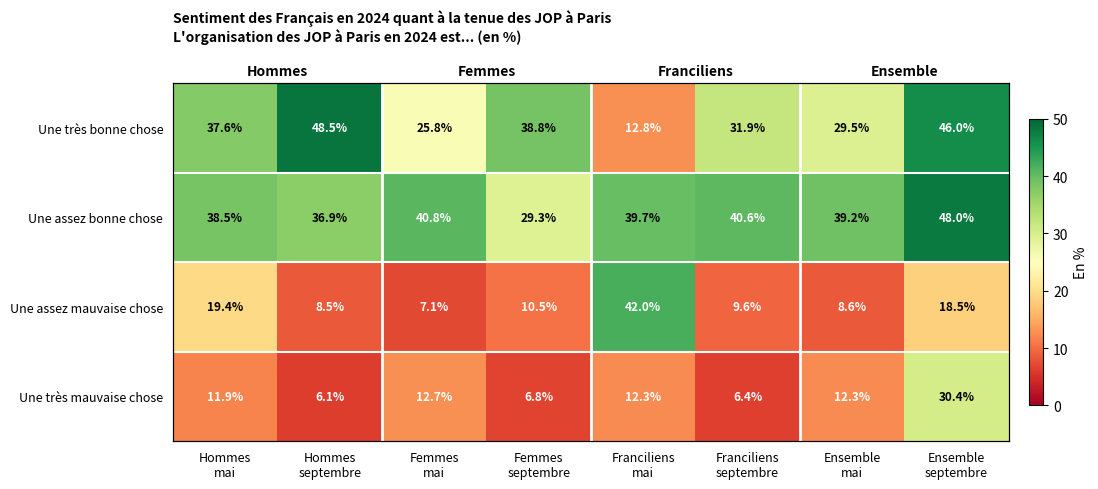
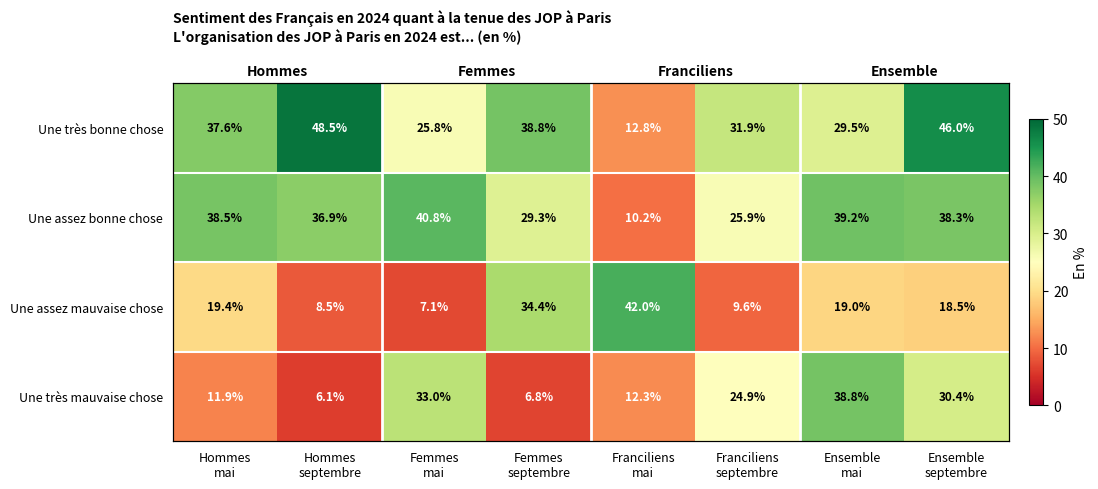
  {
    "Une très bonne chose": {
      "Hommes mai": "37.6%",
      "Hommes septembre": "48.5%",
      "Femmes mai": "25.8%",
      "Femmes septembre": "38.8%",
      "Franciliens mai": "12.8%",
      "Franciliens septembre": "31.9%",
      "Ensemble mai": "29.5%",
      "Ensemble septembre": "46.0%"
    },
    "Une assez bonne chose": {
      "Hommes mai": "38.5%",
      "Hommes septembre": "36.9%",
      "Femmes mai": "40.8%",
      "Femmes septembre": "29.3%",
-     "Franciliens mai": "39.7%",
-     "Franciliens septembre": "40.6%",
+     "Franciliens mai": "10.2%",
+     "Franciliens septembre": "25.9%",
      "Ensemble mai": "39.2%",
-     "Ensemble septembre": "48.0%"
+     "Ensemble septembre": "38.3%"
    },
    "Une assez mauvaise chose": {
      "Hommes mai": "19.4%",
      "Hommes septembre": "8.5%",
      "Femmes mai": "7.1%",
-     "Femmes septembre": "10.5%",
+     "Femmes septembre": "34.4%",
      "Franciliens mai": "42.0%",
      "Franciliens septembre": "9.6%",
-     "Ensemble mai": "8.6%",
+     "Ensemble mai": "19.0%",
      "Ensemble septembre": "18.5%"
    },
    "Une très mauvaise chose": {
      "Hommes mai": "11.9%",
      "Hommes septembre": "6.1%",
-     "Femmes mai": "12.7%",
+     "Femmes mai": "33.0%",
      "Femmes septembre": "6.8%",
      "Franciliens mai": "12.3%",
-     "Franciliens septembre": "6.4%",
-     "Ensemble mai": "12.3%",
+     "Franciliens septembre": "24.9%",
+     "Ensemble mai": "38.8%",
      "Ensemble septembre": "30.4%"
    }
  }
